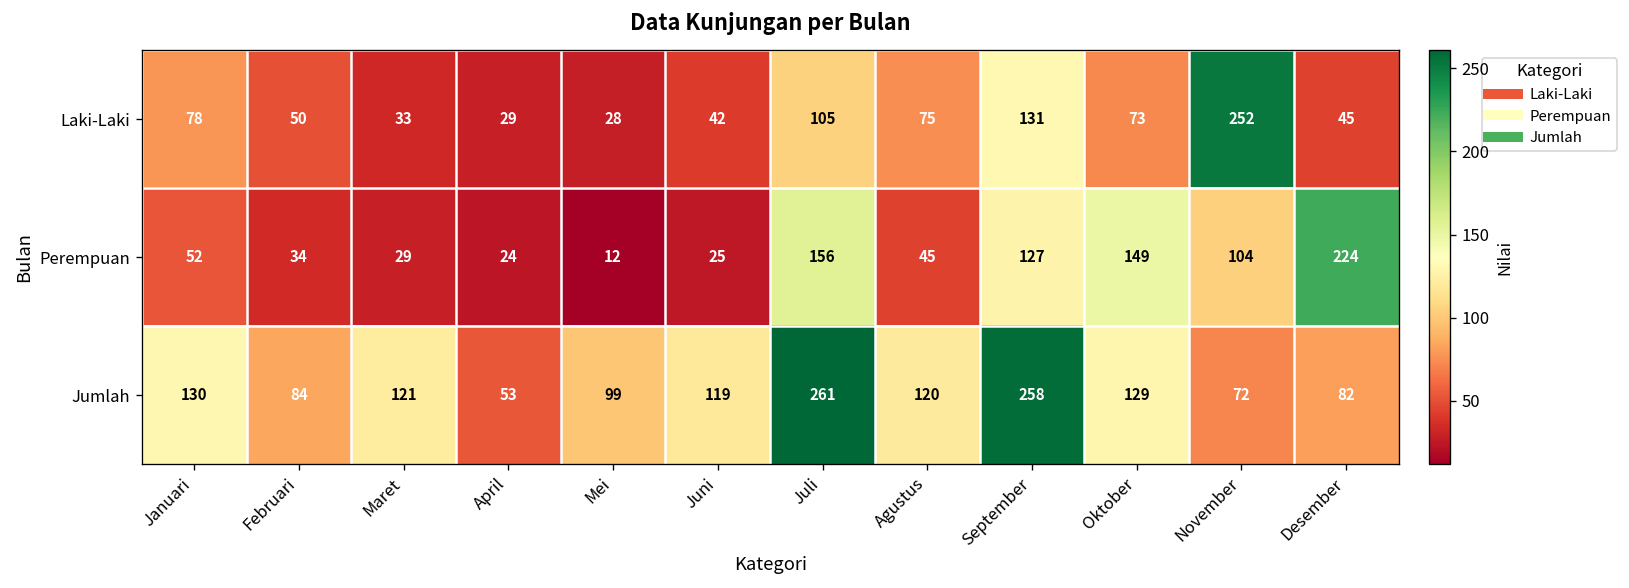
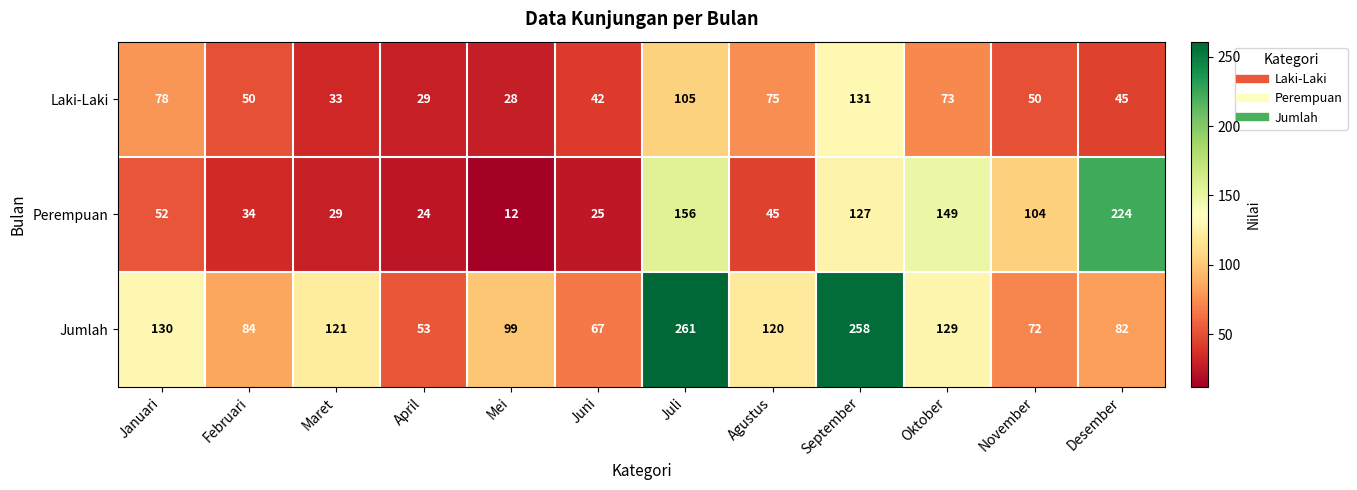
  {
    "Laki-Laki": {
      "Januari": 78,
      "Februari": 50,
      "Maret": 33,
      "April": 29,
      "Mei": 28,
      "Juni": 42,
      "Juli": 105,
      "Agustus": 75,
      "September": 131,
      "Oktober": 73,
-     "November": 252,
+     "November": 50,
      "Desember": 45
    },
    "Perempuan": {
      "Januari": 52,
      "Februari": 34,
      "Maret": 29,
      "April": 24,
      "Mei": 12,
      "Juni": 25,
      "Juli": 156,
      "Agustus": 45,
      "September": 127,
      "Oktober": 149,
      "November": 104,
      "Desember": 224
    },
    "Jumlah": {
      "Januari": 130,
      "Februari": 84,
      "Maret": 121,
      "April": 53,
      "Mei": 99,
-     "Juni": 119,
+     "Juni": 67,
      "Juli": 261,
      "Agustus": 120,
      "September": 258,
      "Oktober": 129,
      "November": 72,
      "Desember": 82
    }
  }
